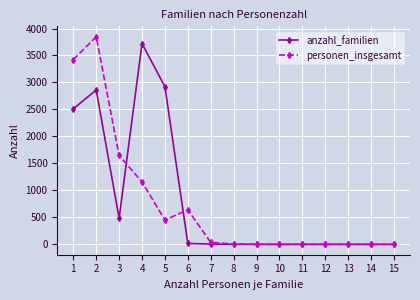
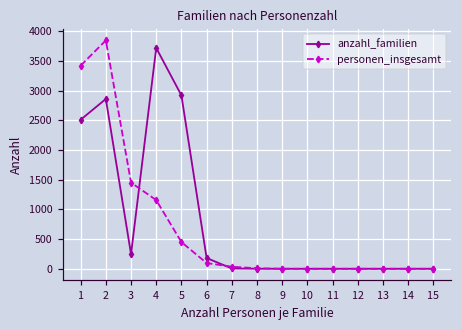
  {
    "anzahl_familien": {
      "1": 2500,
      "2": 2900,
-     "3": 500,
+     "3": 200,
      "4": 3700,
      "5": 2900,
-     "6": 0
+     "6": 200
    },
    "personen_insgesamt": {
      "1": 3400,
      "2": 3800,
-     "3": 1600,
+     "3": 1500,
      "4": 1200,
      "5": 500,
-     "6": 600
+     "6": 100
    }
  }
